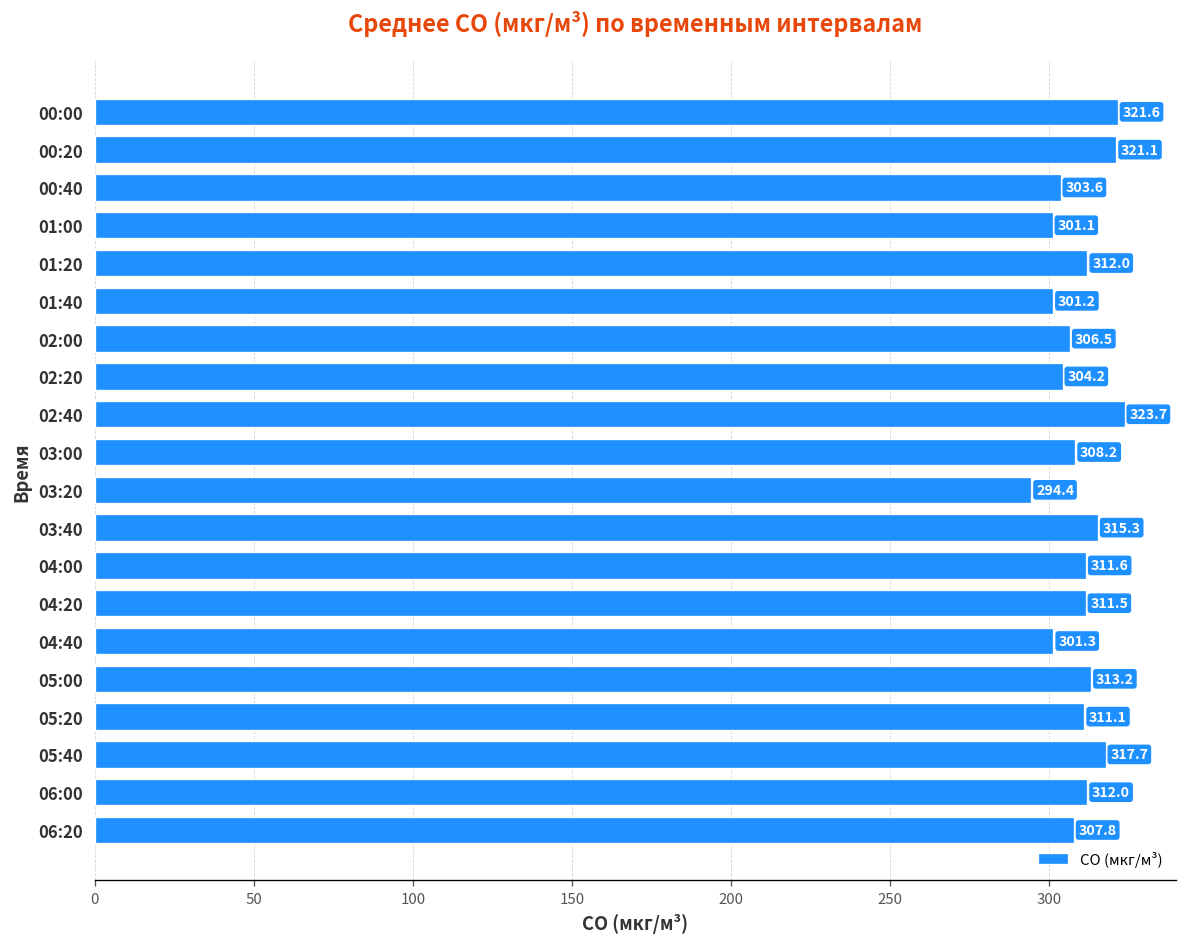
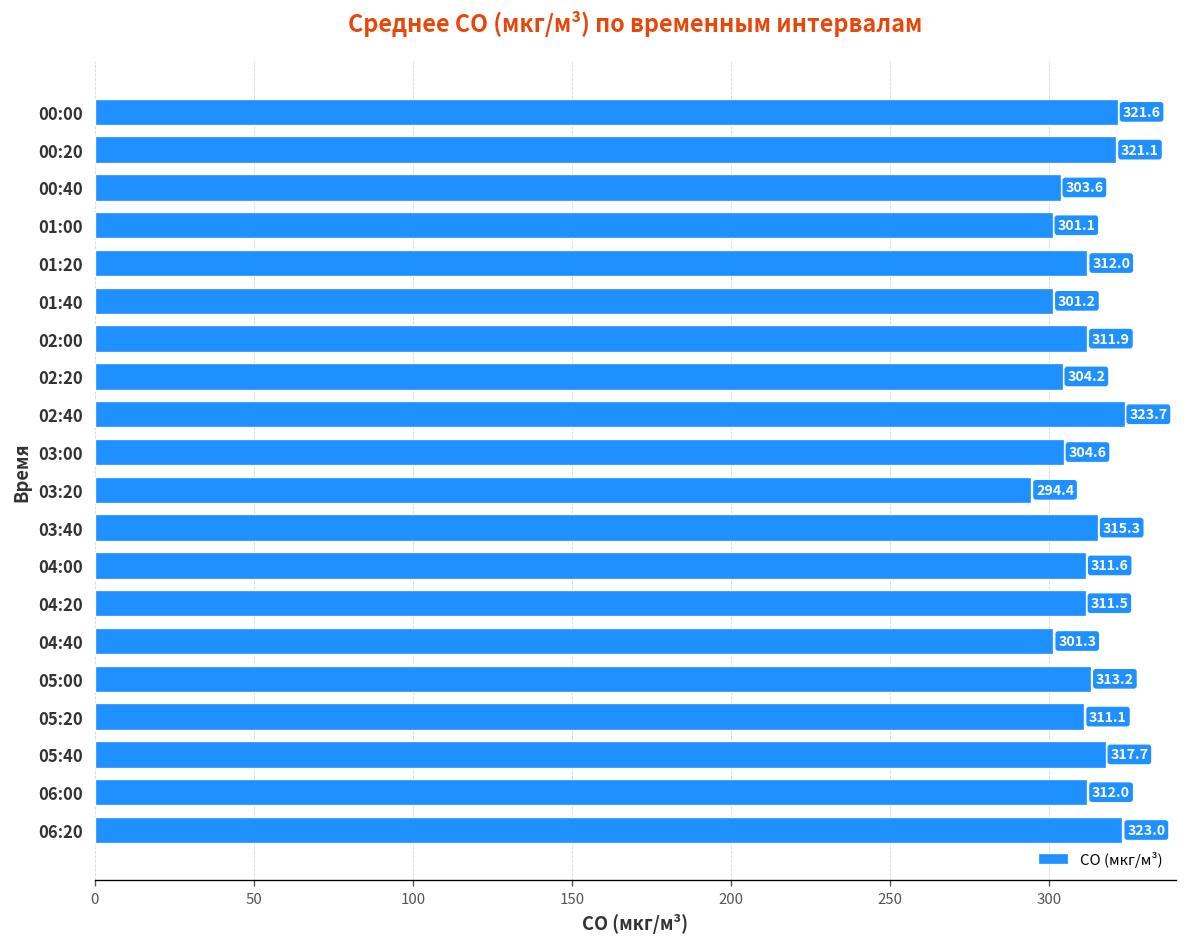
  {
-   "02:00": 306.5,
-   "03:00": 308.2,
-   "06:20": 307.8
+   "02:00": 311.9,
+   "03:00": 304.6,
+   "06:20": 323.0
  }
